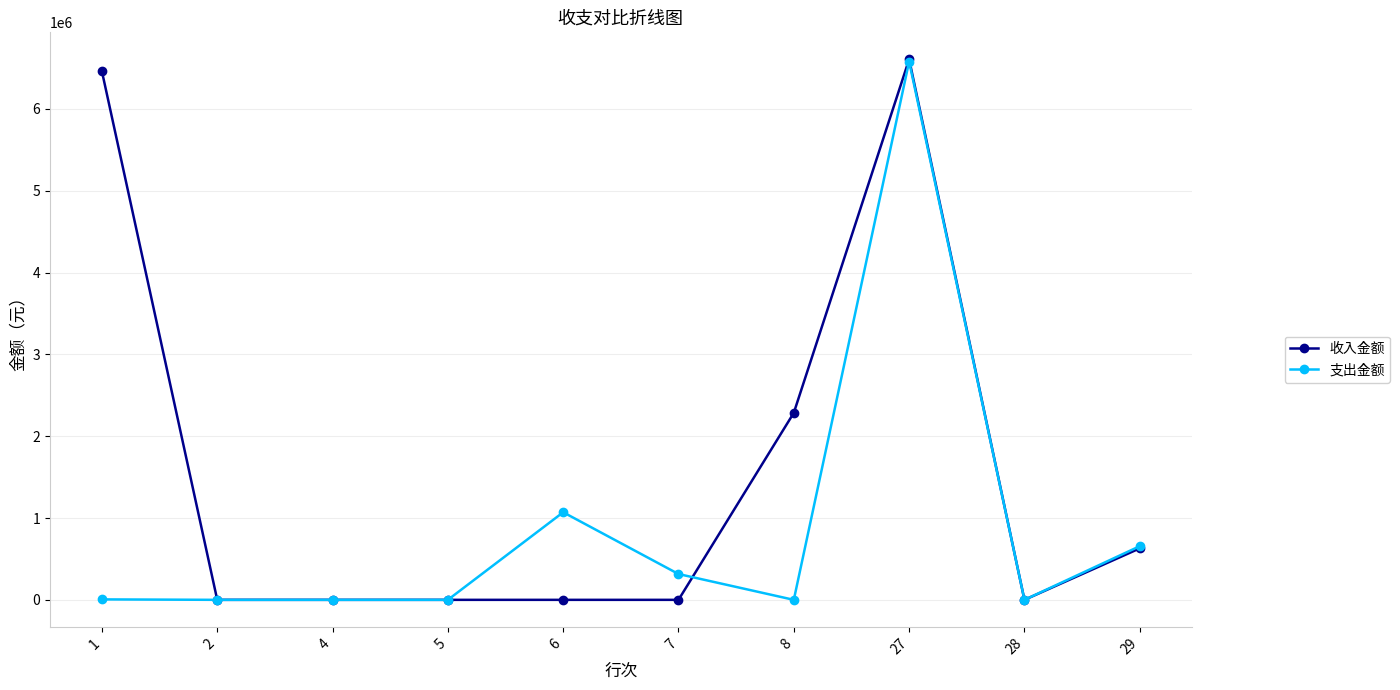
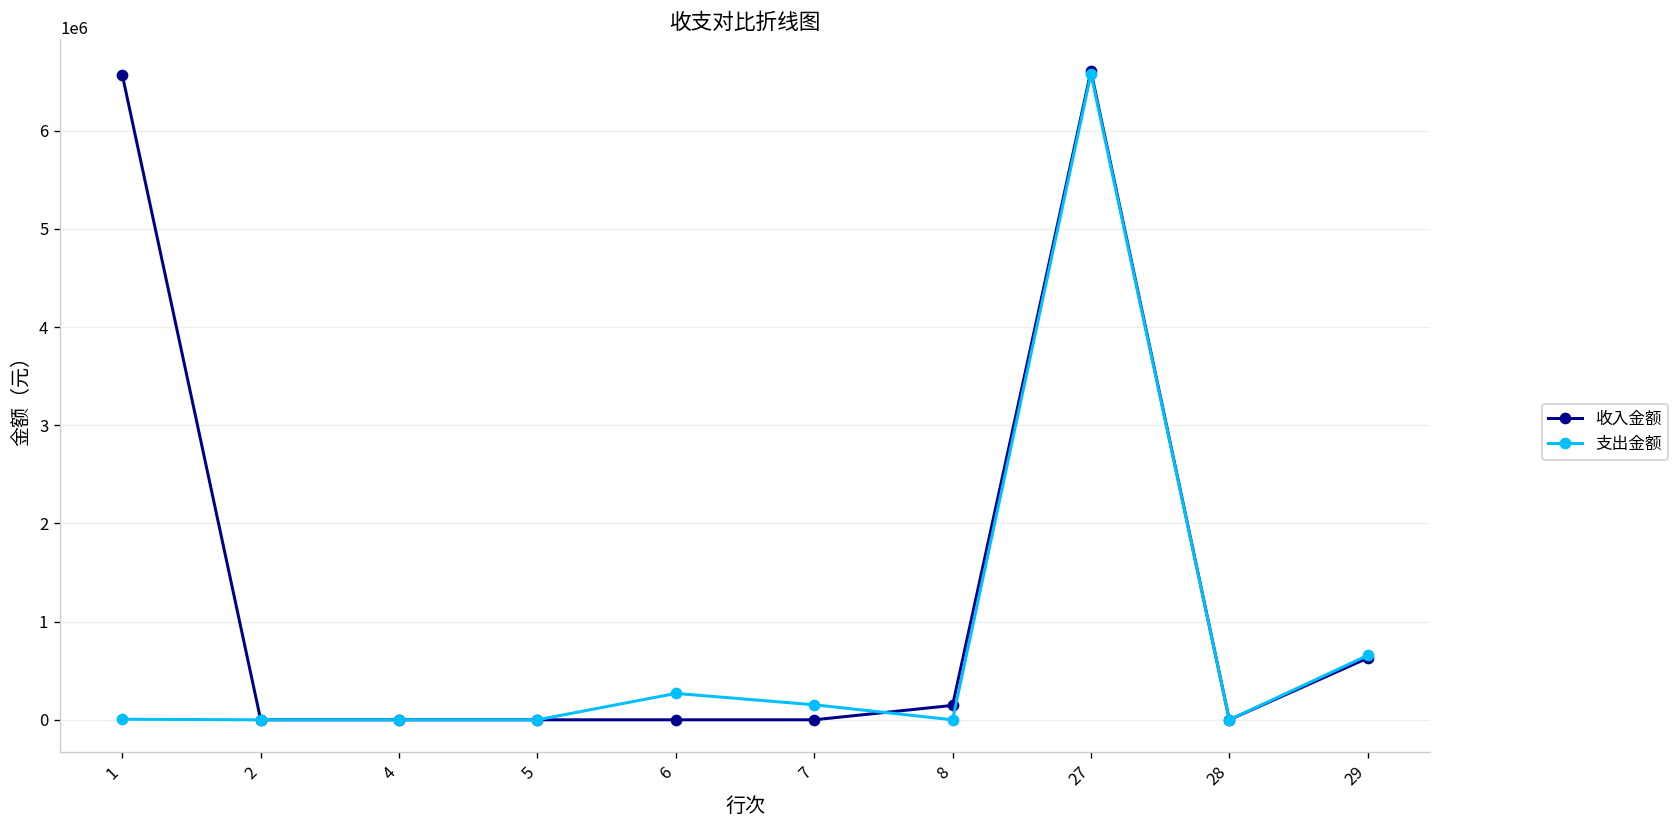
  {
    "收入金额": {
-     "1": 6500000,
+     "1": 6600000,
      "6": 0,
      "7": 0,
-     "8": 2300000
+     "8": 100000
    },
    "支出金额": {
      "1": 0,
-     "6": 1100000,
-     "7": 300000,
+     "6": 300000,
+     "7": 200000,
      "8": 0
    }
  }
